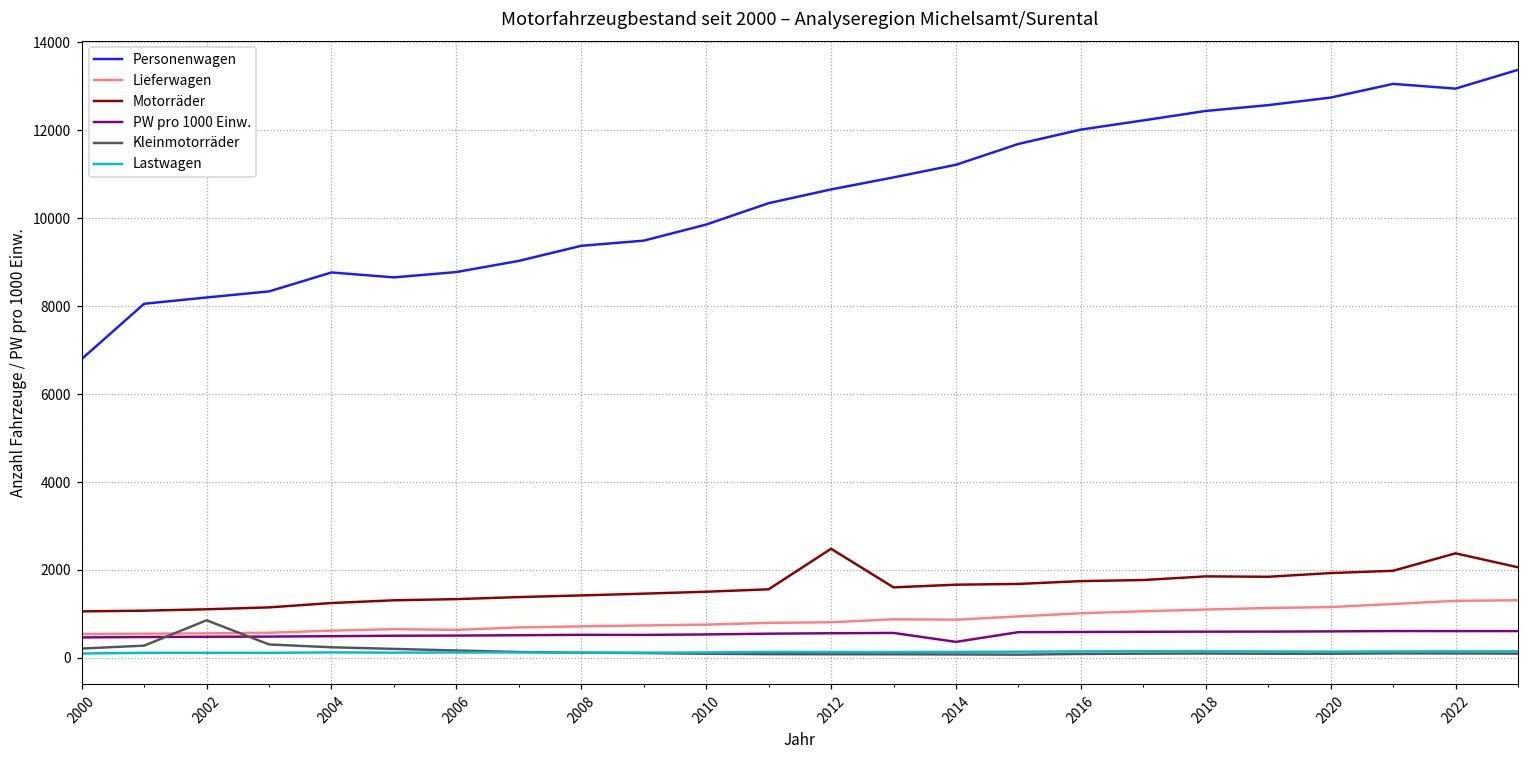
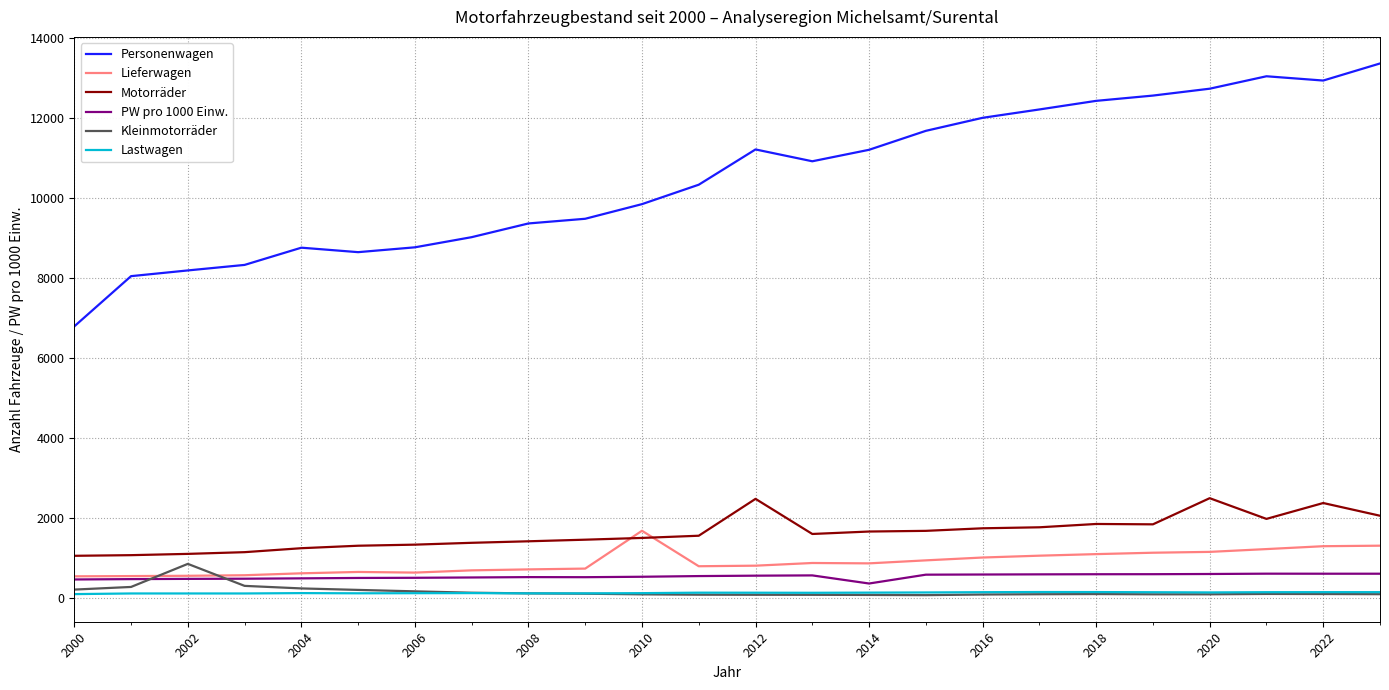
  {
    "Personenwagen": {
      "2000": 6800,
      "2002": 8200,
      "2004": 8800,
      "2006": 8800,
      "2008": 9400,
      "2010": 9900,
-     "2012": 10700,
+     "2012": 11200,
      "2014": 11200,
      "2016": 12000,
      "2018": 12400,
      "2020": 12700,
      "2022": 12900
    },
    "Lieferwagen": {
      "2000": 500,
      "2002": 600,
      "2004": 600,
      "2006": 600,
      "2008": 700,
-     "2010": 800,
+     "2010": 1700,
      "2012": 800,
      "2014": 900,
      "2016": 1000,
      "2018": 1100,
      "2020": 1200,
      "2022": 1300
    },
    "Motorräder": {
      "2000": 1100,
      "2002": 1100,
      "2004": 1200,
      "2006": 1300,
      "2008": 1400,
      "2010": 1500,
      "2012": 2500,
      "2014": 1700,
      "2016": 1700,
      "2018": 1900,
-     "2020": 1900,
+     "2020": 2500,
      "2022": 2400
    },
    "PW pro 1000 Einw.": {
      "2000": 500,
      "2002": 500,
      "2004": 500,
      "2006": 500,
      "2008": 500,
      "2010": 500,
      "2012": 600,
      "2014": 400,
      "2016": 600,
      "2018": 600,
      "2020": 600,
      "2022": 600
    },
    "Kleinmotorräder": {
      "2000": 200,
      "2002": 900,
      "2004": 200
    },
    "Lastwagen": {
      "2000": 100,
      "2002": 100,
      "2004": 100
    }
  }
